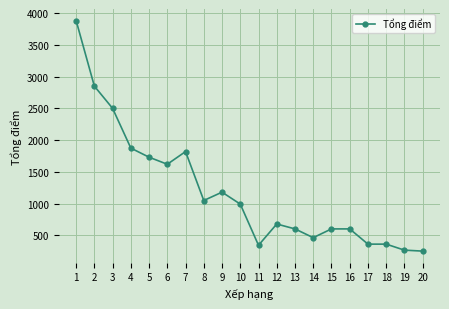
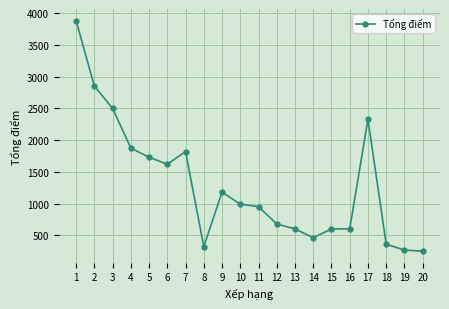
  {
    "1": 3900,
    "2": 2900,
    "3": 2500,
    "4": 1900,
    "5": 1700,
    "6": 1600,
    "7": 1800,
-   "8": 1000,
+   "8": 300,
    "9": 1200,
    "10": 1000,
-   "11": 300,
+   "11": 1000,
    "12": 700,
    "13": 600,
    "14": 500,
    "15": 600,
    "16": 600,
-   "17": 400,
+   "17": 2300,
    "18": 400,
    "19": 300,
    "20": 300
  }
